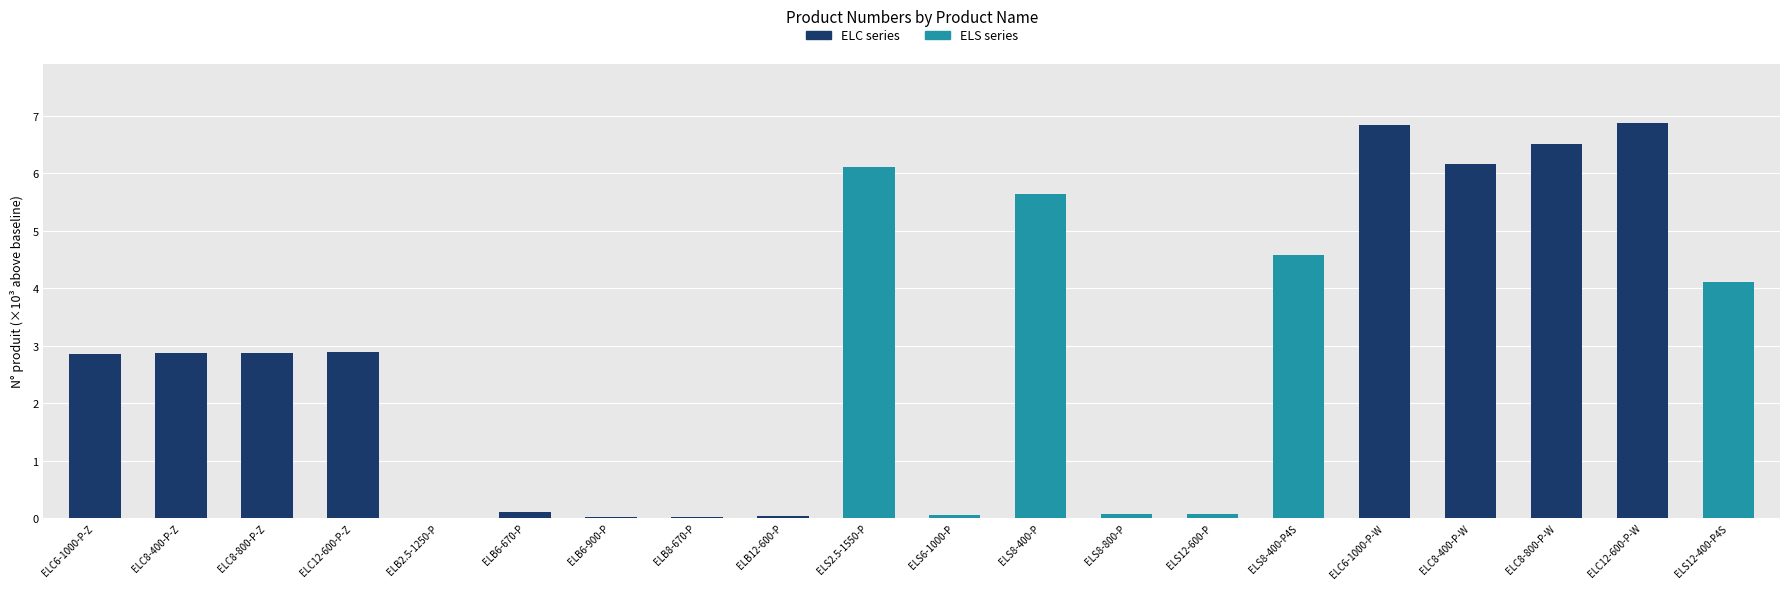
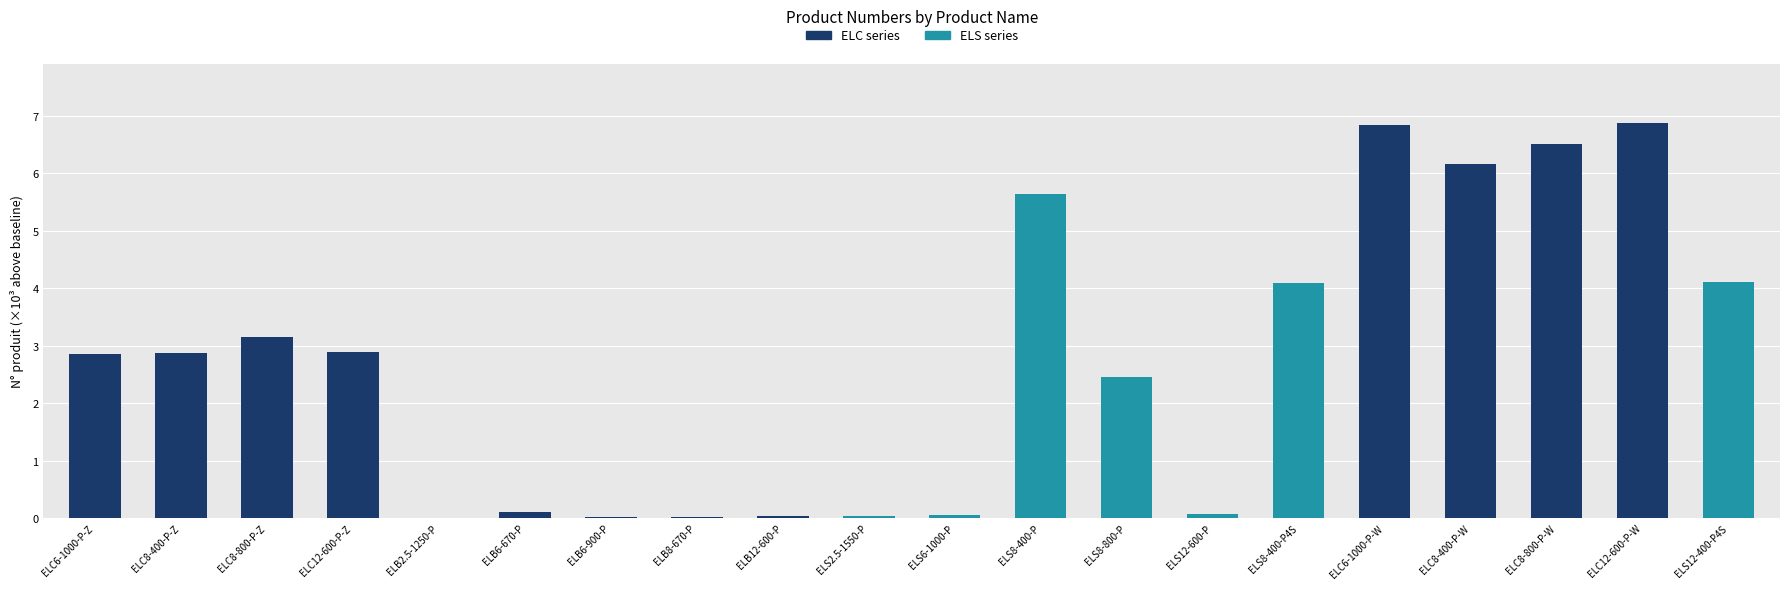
  {
    "ELC6-1000-P-Z": 2.9,
    "ELC8-400-P-Z": 2.9,
-   "ELC8-800-P-Z": 2.9,
+   "ELC8-800-P-Z": 3.1,
    "ELC12-600-P-Z": 2.9,
    "ELB2.5-1250-P": 0.0,
    "ELB6-670-P": 0.1,
-   "ELS2.5-1550-P": 6.1,
+   "ELS2.5-1550-P": 0.0,
    "ELS6-1000-P": 0.1,
    "ELS8-400-P": 5.6,
-   "ELS8-800-P": 0.1,
+   "ELS8-800-P": 2.5,
    "ELS12-600-P": 0.1,
-   "ELS8-400-P4S": 4.6,
+   "ELS8-400-P4S": 4.1,
    "ELC6-1000-P-W": 6.9,
    "ELC8-400-P-W": 6.2,
    "ELC8-800-P-W": 6.5,
    "ELC12-600-P-W": 6.9,
    "ELS12-400-P4S": 4.1
  }
